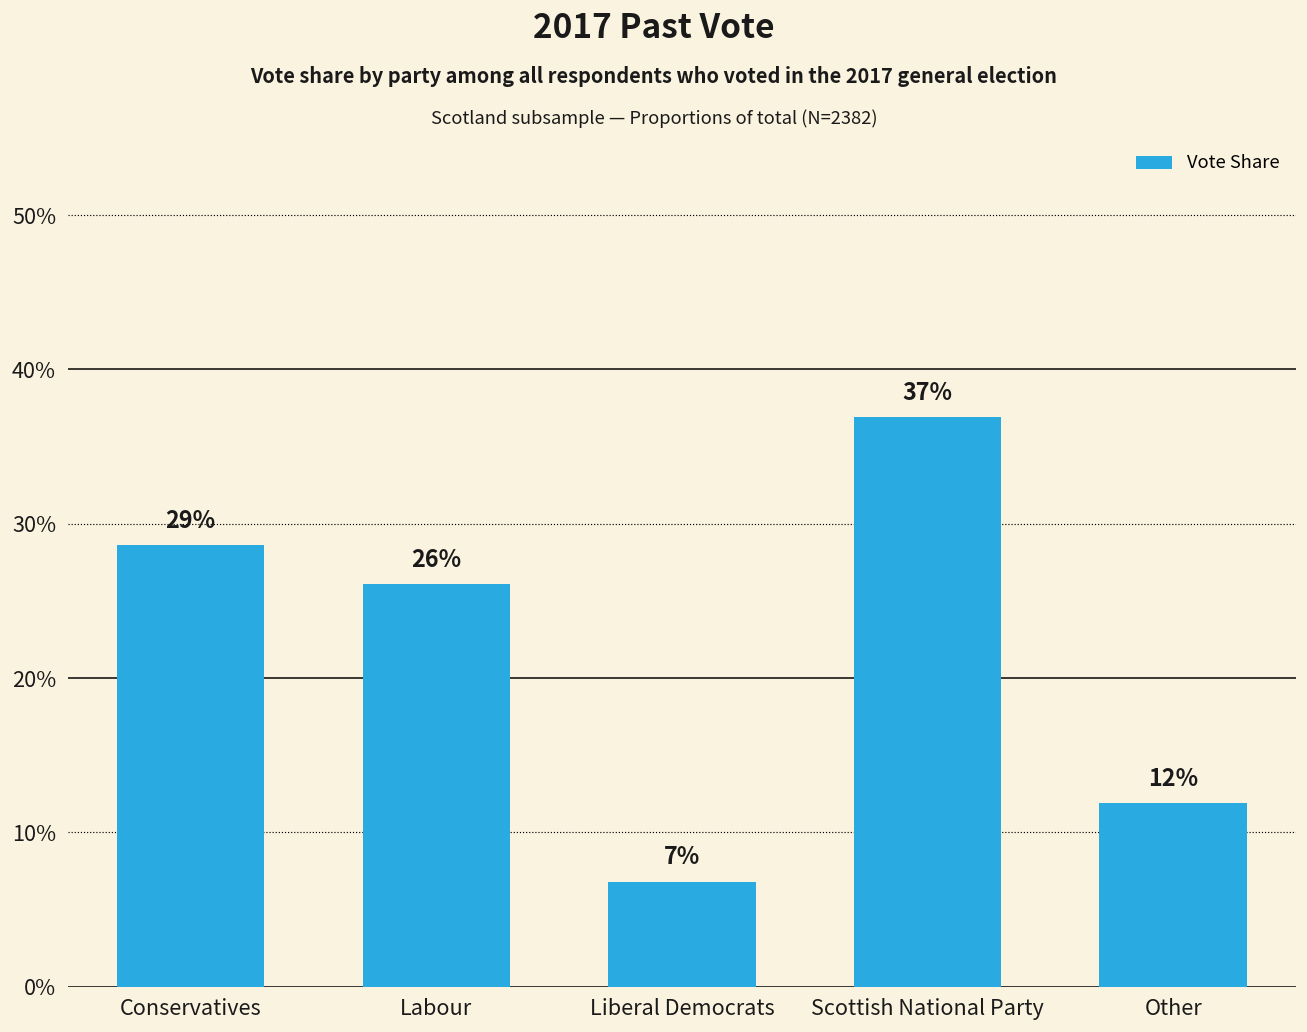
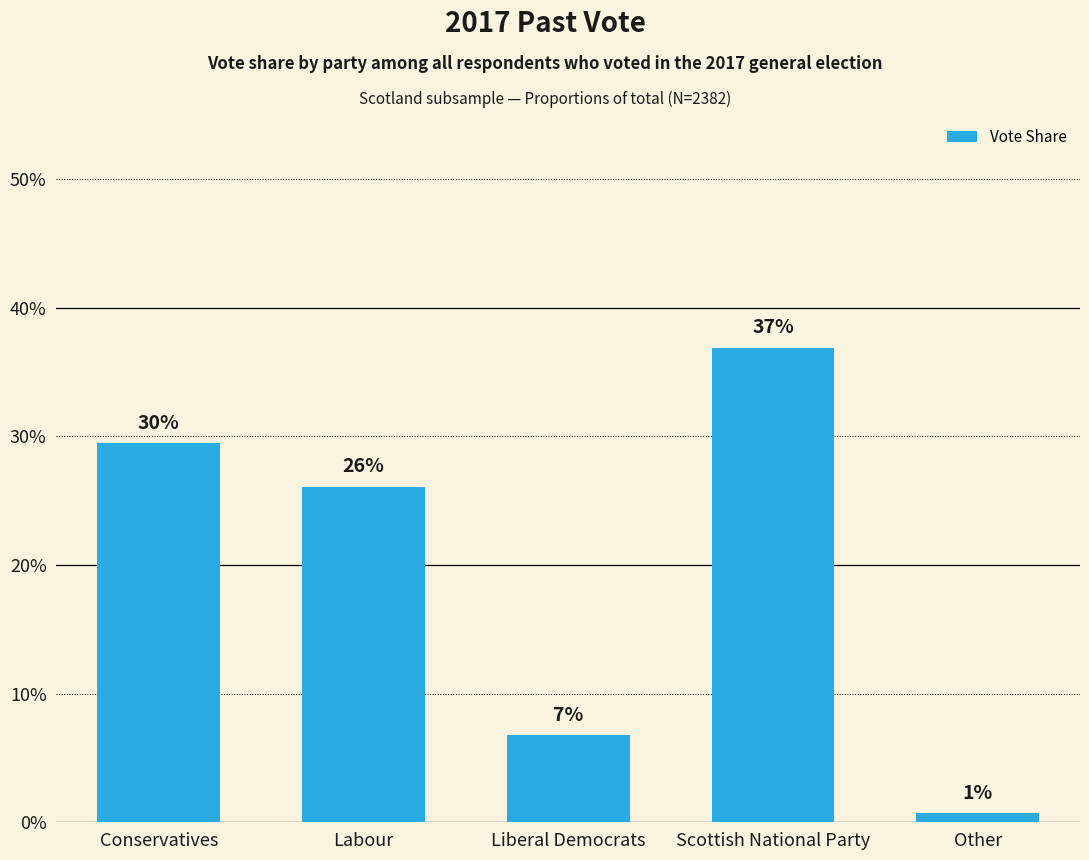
  {
-   "Conservatives": "29%",
+   "Conservatives": "30%",
    "Labour": "26%",
    "Liberal Democrats": "7%",
    "Scottish National Party": "37%",
-   "Other": "12%"
+   "Other": "1%"
  }
